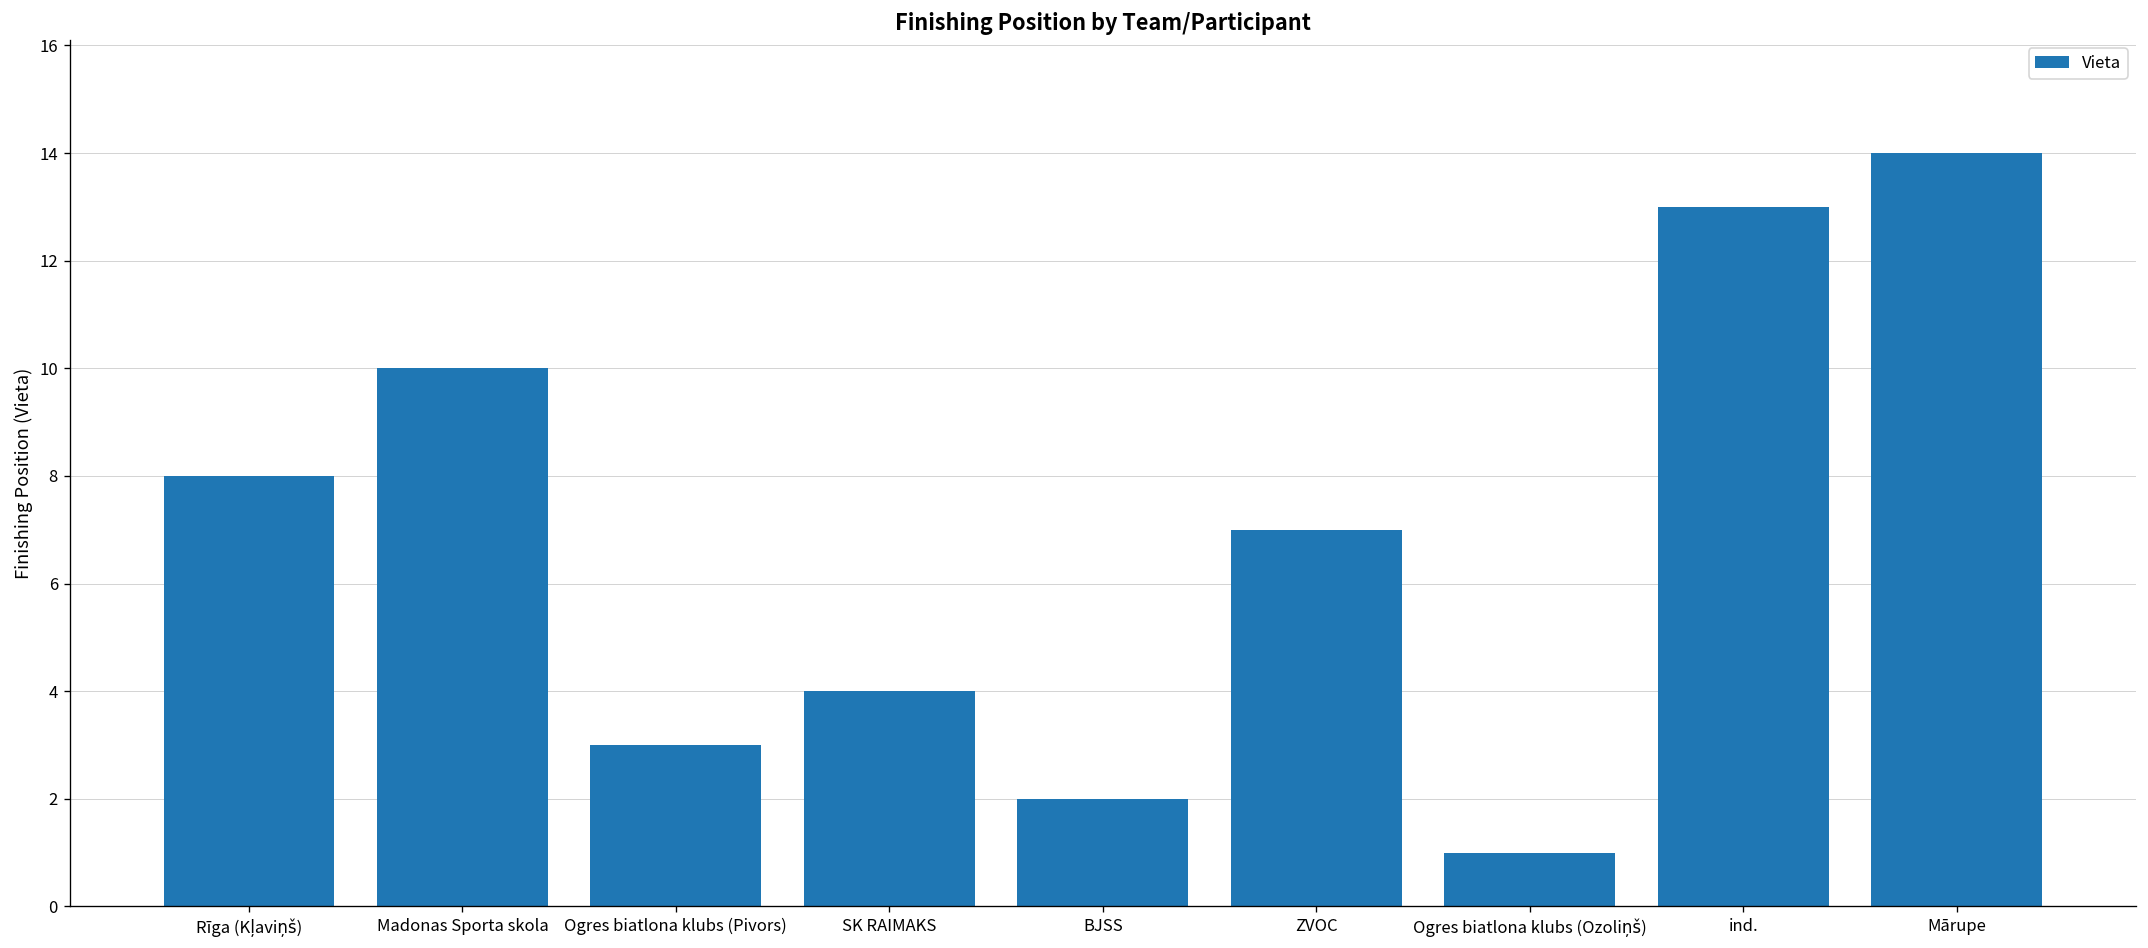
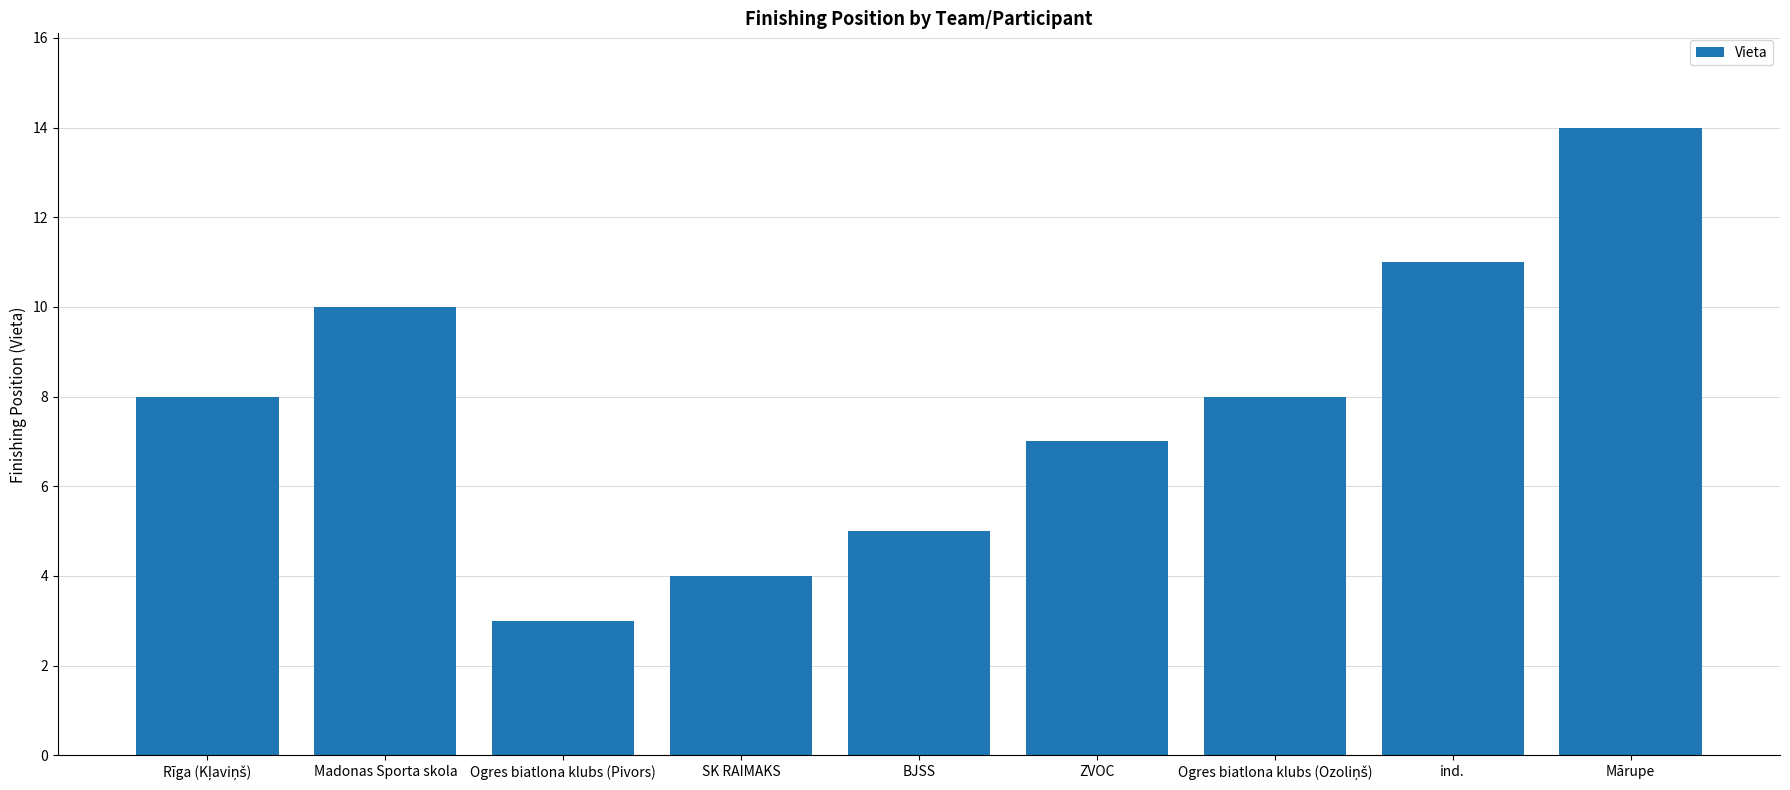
  {
    "Rīga (Kļaviņš)": 8,
    "Madonas Sporta skola": 10,
    "Ogres biatlona klubs (Pivors)": 3,
    "SK RAIMAKS": 4,
-   "BJSS": 2,
+   "BJSS": 5,
    "ZVOC": 7,
-   "Ogres biatlona klubs (Ozoliņš)": 1,
-   "ind.": 13,
+   "Ogres biatlona klubs (Ozoliņš)": 8,
+   "ind.": 11,
    "Mārupe": 14
  }
